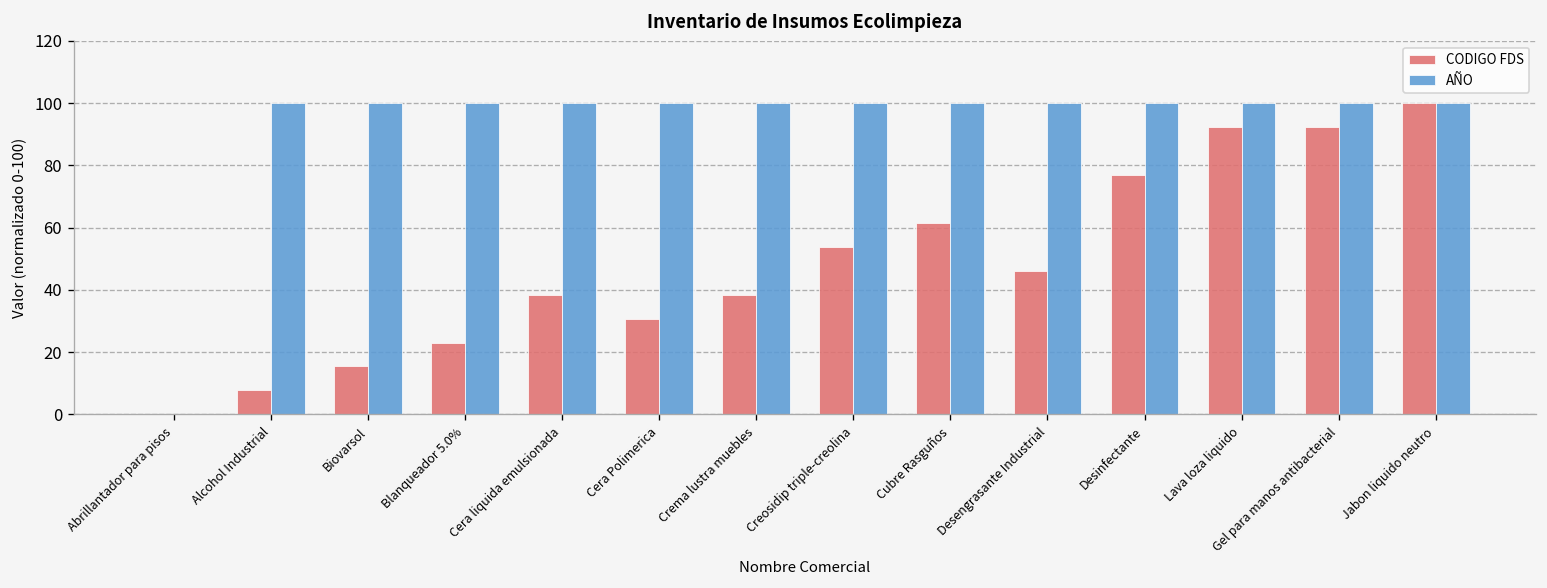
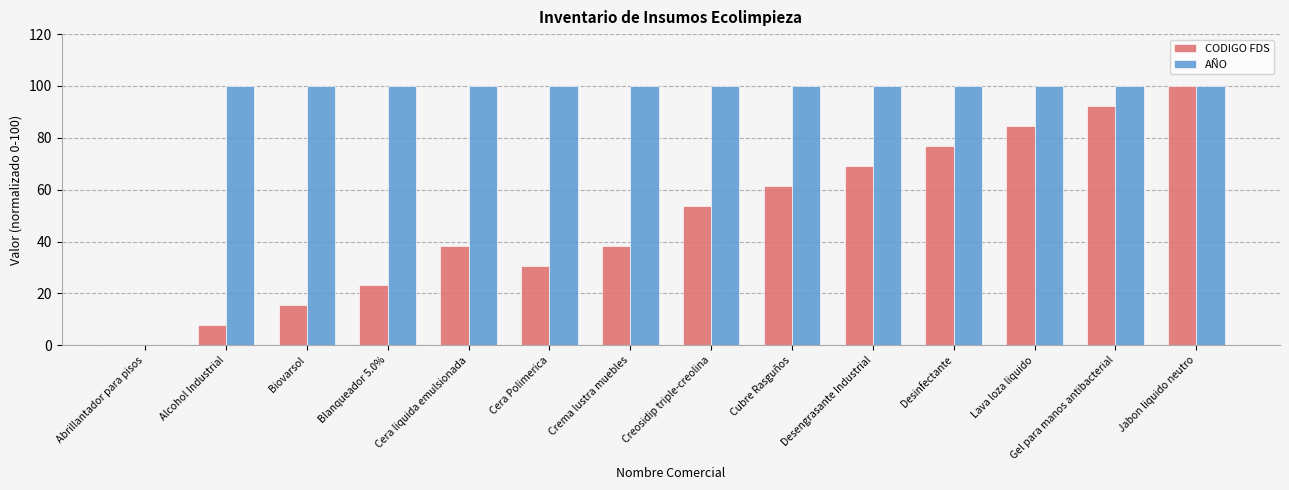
  {
    "CODIGO FDS": {
      "Abrillantador para pisos": 0,
      "Alcohol Industrial": 8,
      "Biovarsol": 15,
      "Blanqueador 5.0%": 23,
      "Cera liquida emulsionada": 38,
      "Cera Polimerica": 31,
      "Crema lustra muebles": 38,
      "Creosidip triple-creolina": 54,
      "Cubre Rasguños": 62,
-     "Desengrasante Industrial": 46,
+     "Desengrasante Industrial": 69,
      "Desinfectante": 77,
-     "Lava loza liquido": 92,
+     "Lava loza liquido": 85,
      "Gel para manos antibacterial": 92,
      "Jabon liquido neutro": 100
    },
    "AÑO": {
      "Abrillantador para pisos": 0,
      "Alcohol Industrial": 100,
      "Biovarsol": 100,
      "Blanqueador 5.0%": 100,
      "Cera liquida emulsionada": 100,
      "Cera Polimerica": 100,
      "Crema lustra muebles": 100,
      "Creosidip triple-creolina": 100,
      "Cubre Rasguños": 100,
      "Desengrasante Industrial": 100,
      "Desinfectante": 100,
      "Lava loza liquido": 100,
      "Gel para manos antibacterial": 100,
      "Jabon liquido neutro": 100
    }
  }
